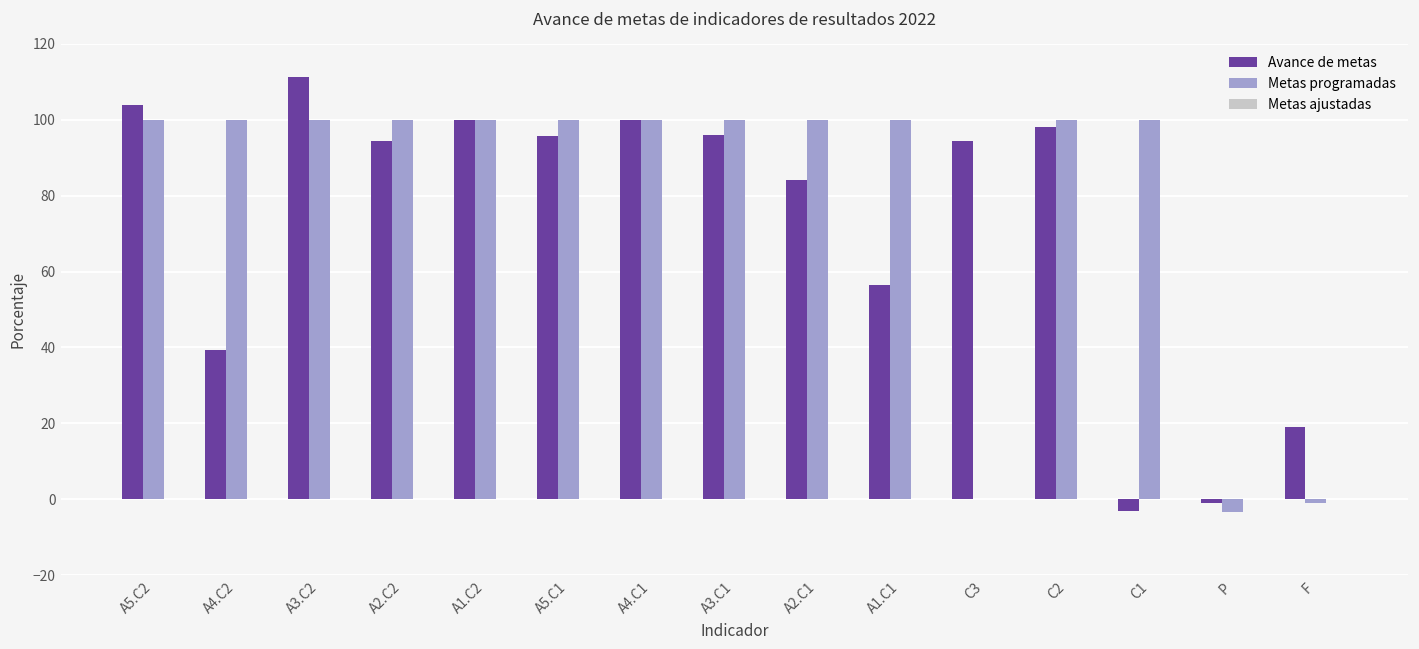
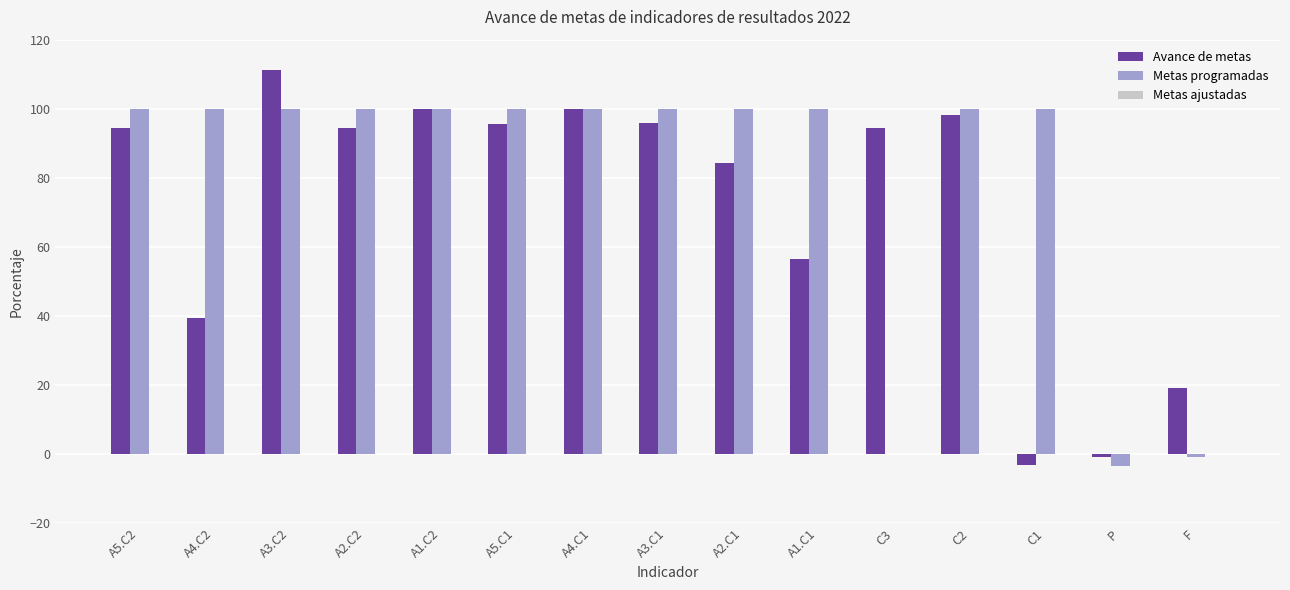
  {
    "Avance de metas": {
-     "A5.C2": 104,
+     "A5.C2": 95,
      "A4.C2": 39,
      "A3.C2": 111,
      "A2.C2": 94,
      "A1.C2": 100,
      "A5.C1": 96,
      "A4.C1": 100,
      "A3.C1": 96,
      "A2.C1": 84,
      "A1.C1": 56,
      "C3": 94,
      "C2": 98,
      "C1": -3,
      "P": -1,
      "F": 19
    }
  }
